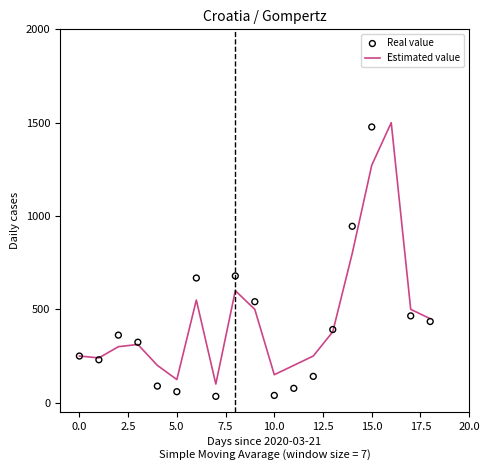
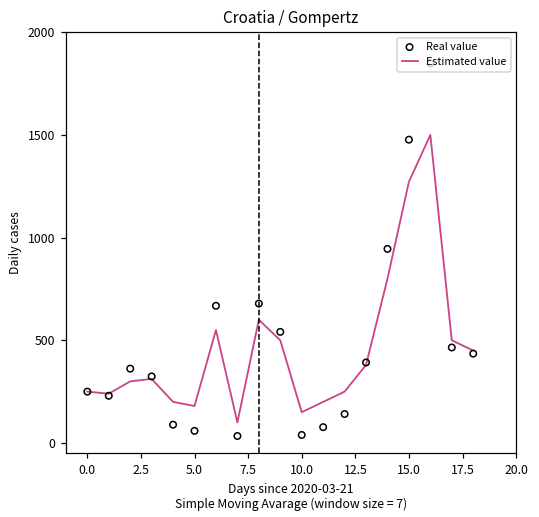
  {
    "Estimated value": {
-     "5.0": 120,
+     "5.0": 180,
      "10.0": 150,
      "15.0": 1270
    }
  }
